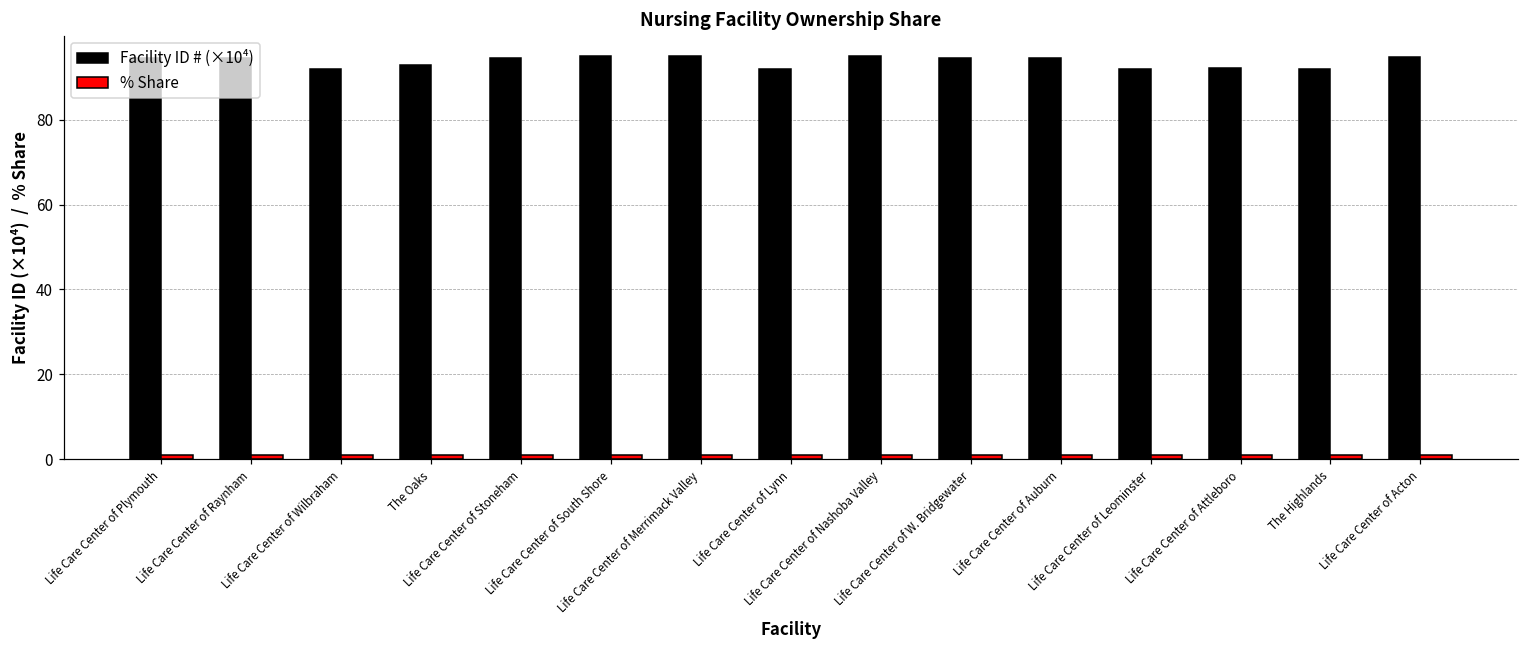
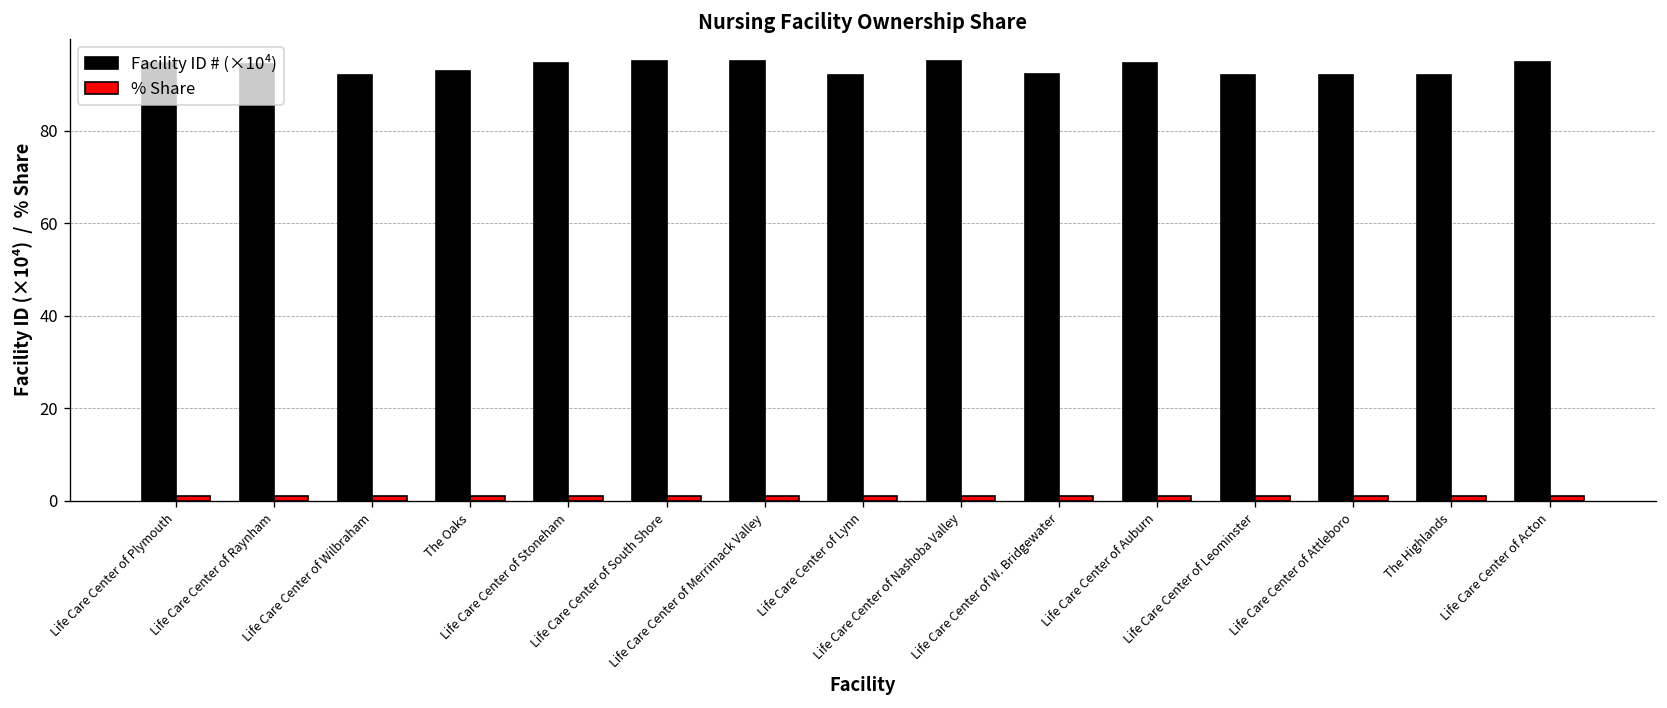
  {
    "Facility ID # (×10⁴)": {
      "Life Care Center of Wilbraham": 92,
      "The Oaks": 93,
      "Life Care Center of Stoneham": 94,
      "Life Care Center of South Shore": 95,
      "Life Care Center of Merrimack Valley": 95,
      "Life Care Center of Lynn": 92,
      "Life Care Center of Nashoba Valley": 95,
-     "Life Care Center of W. Bridgewater": 95,
+     "Life Care Center of W. Bridgewater": 92,
      "Life Care Center of Auburn": 95,
      "Life Care Center of Leominster": 92,
      "Life Care Center of Attleboro": 92,
      "The Highlands": 92,
      "Life Care Center of Acton": 95
    },
    "% Share": {
      "Life Care Center of Plymouth": 1,
      "Life Care Center of Raynham": 1,
      "Life Care Center of Wilbraham": 1,
      "The Oaks": 1,
      "Life Care Center of Stoneham": 1,
      "Life Care Center of South Shore": 1,
      "Life Care Center of Merrimack Valley": 1,
      "Life Care Center of Lynn": 1,
      "Life Care Center of Nashoba Valley": 1,
      "Life Care Center of W. Bridgewater": 1,
      "Life Care Center of Auburn": 1,
      "Life Care Center of Leominster": 1,
      "Life Care Center of Attleboro": 1,
      "The Highlands": 1,
      "Life Care Center of Acton": 1
    }
  }
